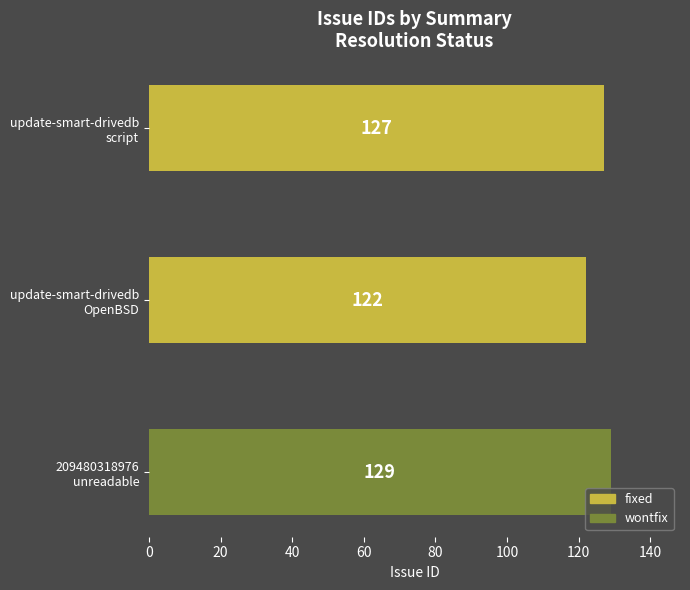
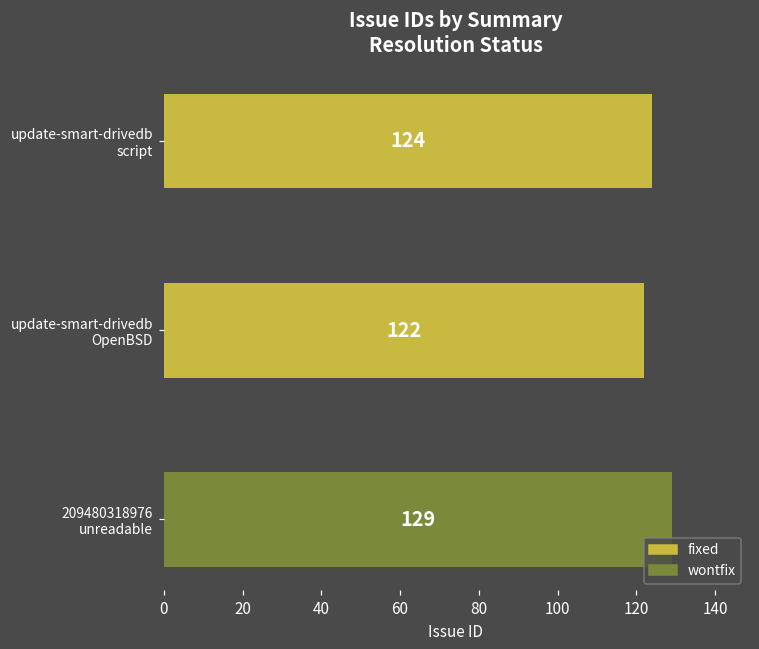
  {
-   "update-smart-drivedb script": 127,
+   "update-smart-drivedb script": 124,
    "update-smart-drivedb OpenBSD": 122,
    "209480318976 unreadable": 129
  }
